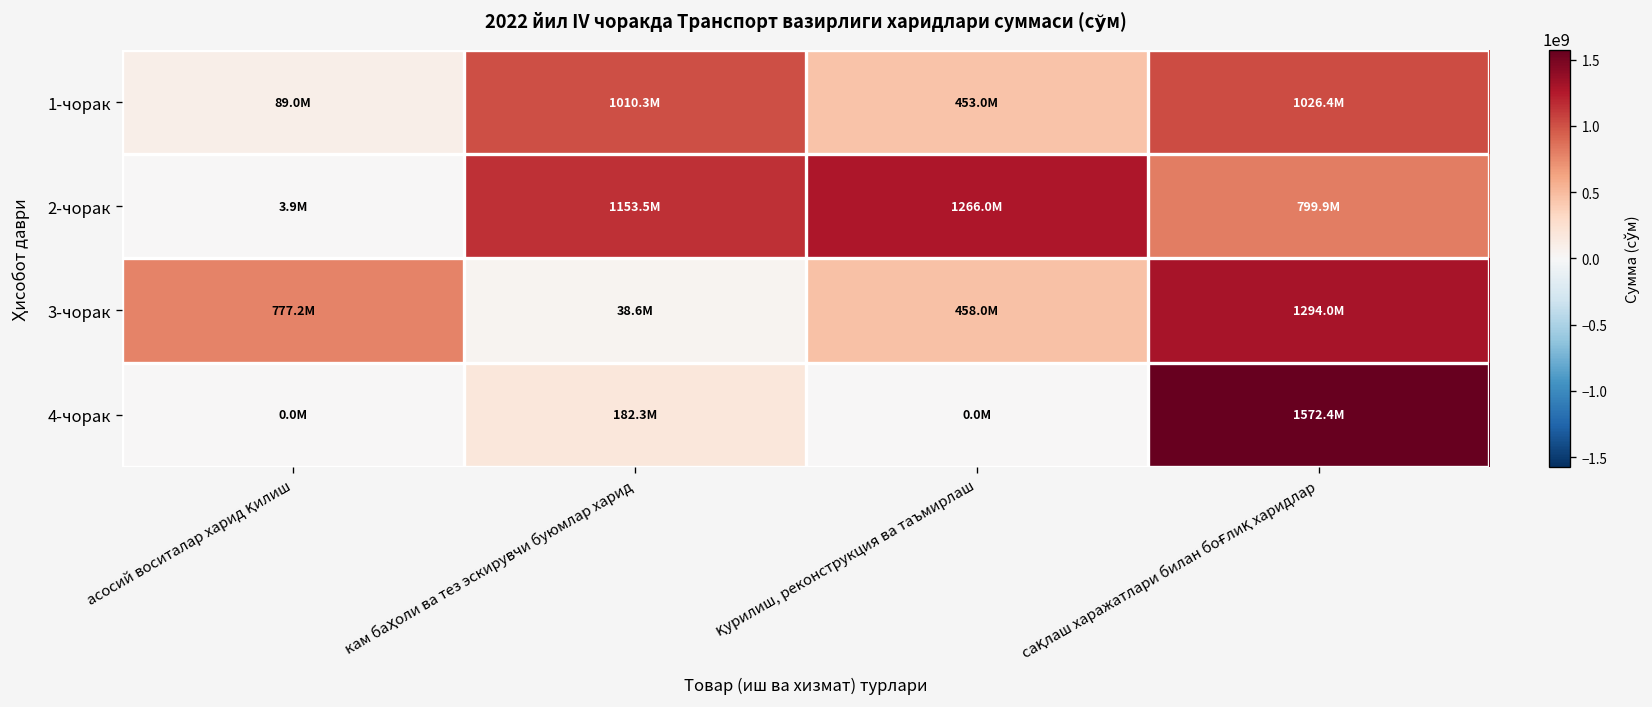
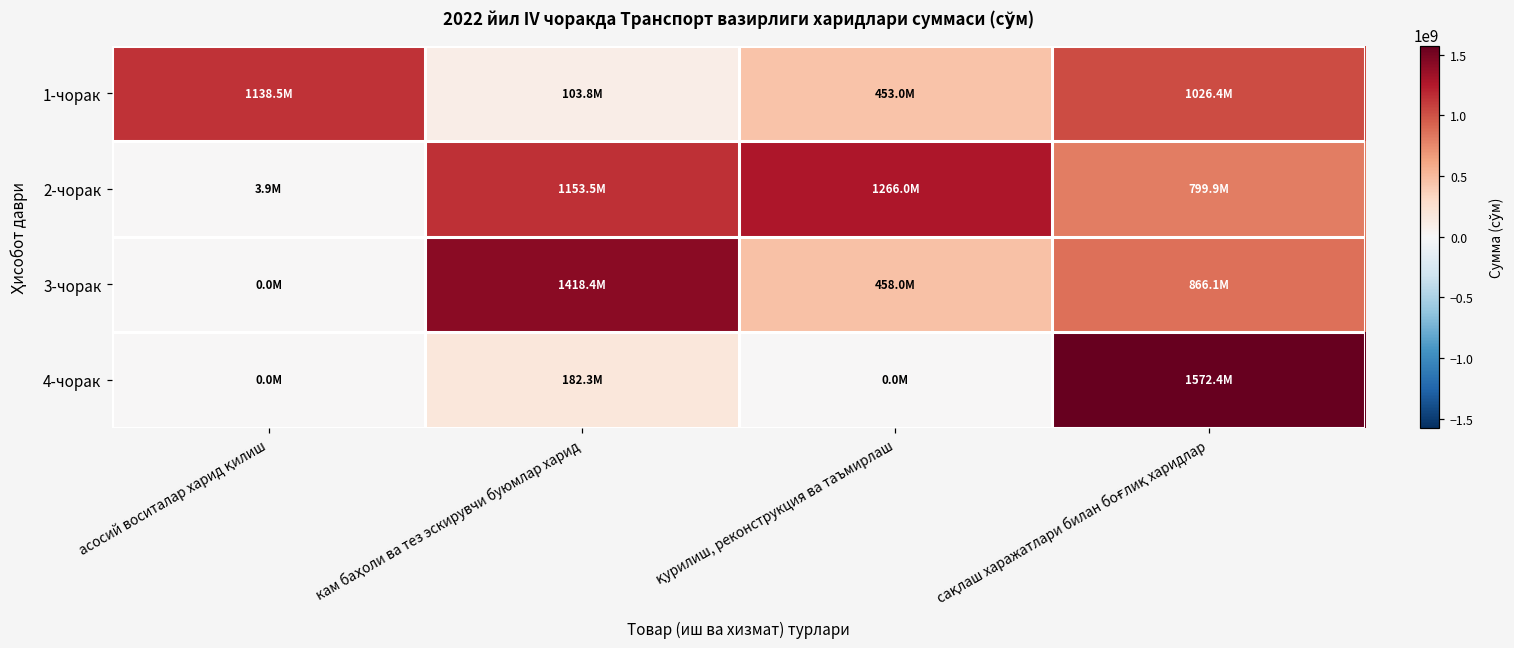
  {
    "1-чорак": {
-     "асосий воситалар харид қилиш": "89.0M",
-     "кам баҳоли ва тез эскирувчи буюмлар харид": "1010.3M",
+     "асосий воситалар харид қилиш": "1138.5M",
+     "кам баҳоли ва тез эскирувчи буюмлар харид": "103.8M",
      "қурилиш, реконструкция ва таъмирлаш": "453.0M",
      "сақлаш харажатлари билан боғлиқ харидлар": "1026.4M"
    },
    "2-чорак": {
      "асосий воситалар харид қилиш": "3.9M",
      "кам баҳоли ва тез эскирувчи буюмлар харид": "1153.5M",
      "қурилиш, реконструкция ва таъмирлаш": "1266.0M",
      "сақлаш харажатлари билан боғлиқ харидлар": "799.9M"
    },
    "3-чорак": {
-     "асосий воситалар харид қилиш": "777.2M",
-     "кам баҳоли ва тез эскирувчи буюмлар харид": "38.6M",
+     "асосий воситалар харид қилиш": "0.0M",
+     "кам баҳоли ва тез эскирувчи буюмлар харид": "1418.4M",
      "қурилиш, реконструкция ва таъмирлаш": "458.0M",
-     "сақлаш харажатлари билан боғлиқ харидлар": "1294.0M"
+     "сақлаш харажатлари билан боғлиқ харидлар": "866.1M"
    },
    "4-чорак": {
      "асосий воситалар харид қилиш": "0.0M",
      "кам баҳоли ва тез эскирувчи буюмлар харид": "182.3M",
      "қурилиш, реконструкция ва таъмирлаш": "0.0M",
      "сақлаш харажатлари билан боғлиқ харидлар": "1572.4M"
    }
  }
